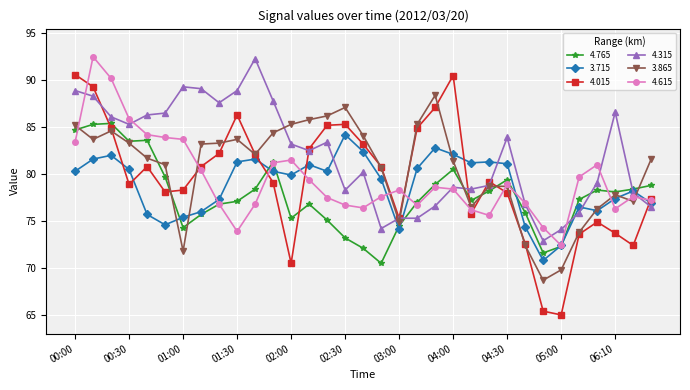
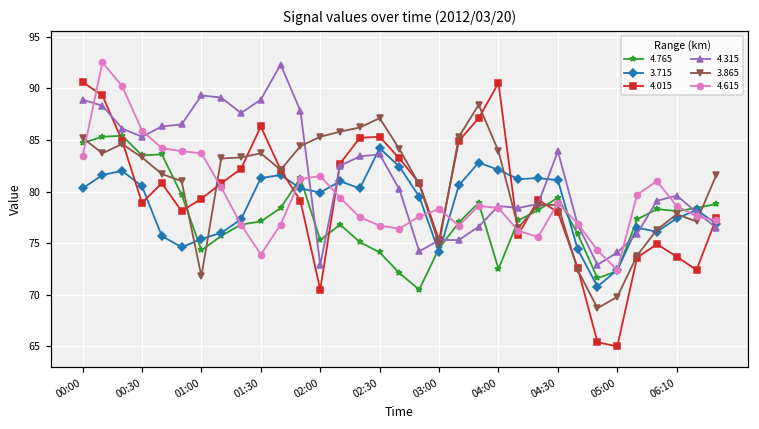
  {
    "4.765": {
      "00:00": 85,
      "01:00": 74,
      "01:30": 77,
      "02:00": 75,
-     "02:30": 73,
+     "02:30": 74,
      "03:00": 75,
-     "04:00": 81,
+     "04:00": 73,
      "04:30": 79,
      "06:10": 78
    },
    "3.715": {
      "00:00": 80,
      "00:30": 81,
      "01:00": 75,
      "01:30": 81,
      "02:00": 80,
      "02:30": 84,
      "03:00": 74,
      "04:00": 82,
      "04:30": 81,
      "06:10": 77
    },
    "4.015": {
      "00:00": 91,
      "00:30": 79,
-     "01:00": 78,
+     "01:00": 79,
      "01:30": 86,
      "02:00": 71,
      "02:30": 85,
      "04:00": 91,
      "04:30": 78,
      "05:00": 65,
      "06:10": 74
    },
    "4.315": {
      "00:00": 89,
      "00:30": 85,
      "01:00": 89,
      "01:30": 89,
-     "02:00": 83,
-     "02:30": 78,
+     "02:00": 73,
+     "02:30": 84,
      "04:30": 84,
      "05:00": 74,
-     "06:10": 87
+     "06:10": 80
    },
    "3.865": {
      "00:00": 85,
      "01:00": 72,
      "01:30": 84,
      "02:00": 85,
      "02:30": 87,
      "03:00": 75,
-     "04:00": 81,
+     "04:00": 84,
      "05:00": 70,
      "06:10": 78
    },
    "4.615": {
      "00:00": 83,
      "00:30": 86,
      "01:00": 84,
      "01:30": 74,
      "02:00": 82,
      "02:30": 77,
      "03:00": 78,
-     "06:10": 76
+     "06:10": 79
    }
  }
